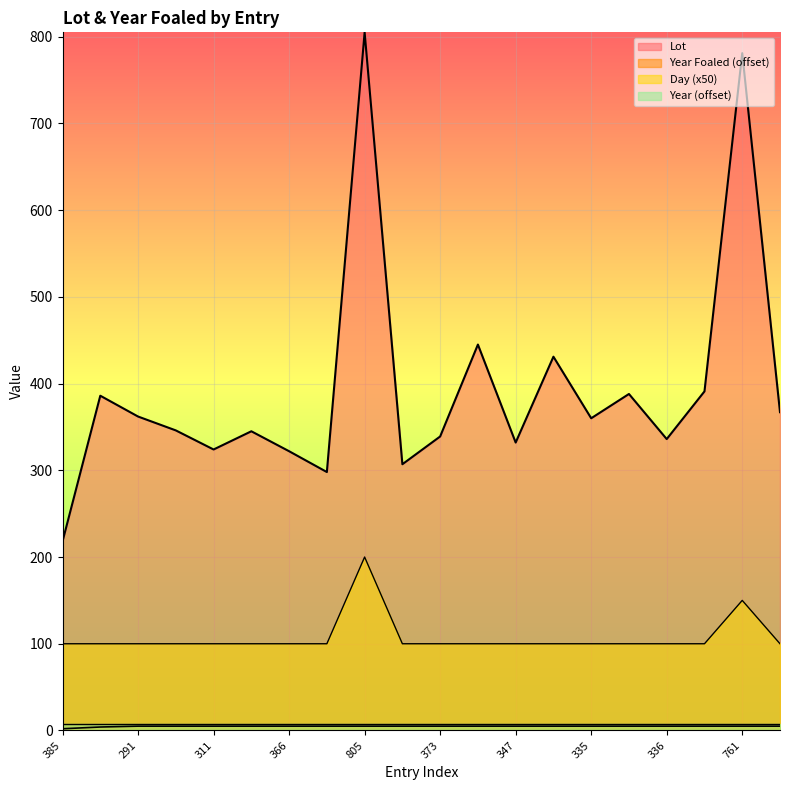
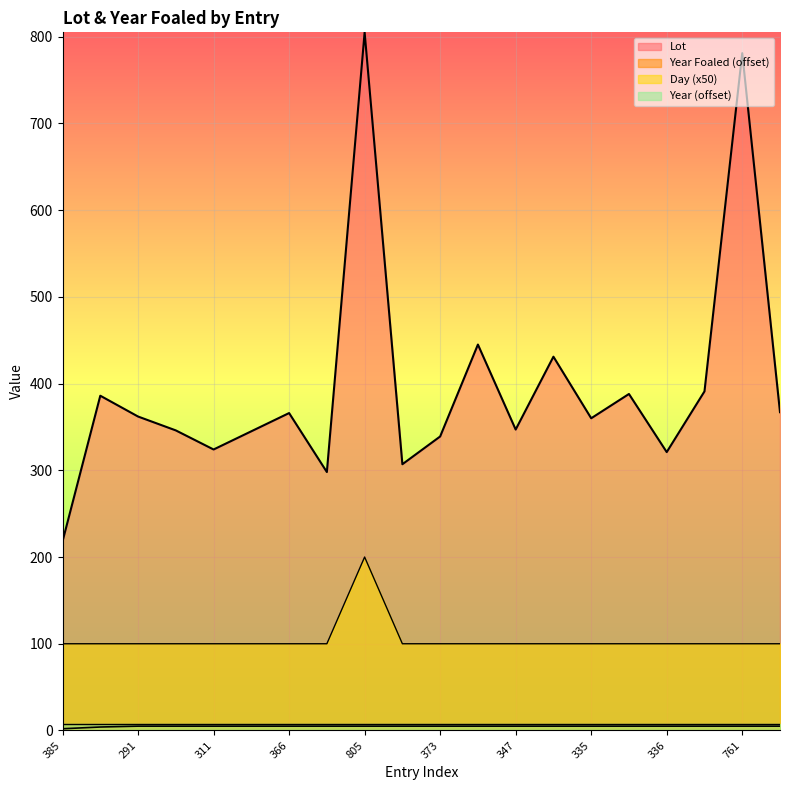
  {
    "Lot": {
      "385": 220,
      "291": 360,
      "311": 320,
-     "366": 320,
+     "366": 370,
      "805": 810,
      "373": 340,
-     "347": 330,
+     "347": 350,
      "335": 360,
-     "336": 340
+     "336": 320
    },
    "Year Foaled (offset)": {
      "385": 0,
      "291": 10,
      "311": 10,
      "366": 10,
      "805": 10,
      "373": 10,
      "347": 10,
      "335": 10,
      "336": 10,
      "761": 10
    },
    "Day (x50)": {
      "385": 100,
      "291": 100,
      "311": 100,
      "366": 100,
      "805": 200,
      "373": 100,
      "347": 100,
      "335": 100,
      "336": 100,
-     "761": 150
+     "761": 100
    },
    "Year (offset)": {
      "385": 10,
      "291": 10,
      "311": 10,
      "366": 10,
      "805": 10,
      "373": 10,
      "347": 10,
      "335": 10,
      "336": 10,
      "761": 10
    }
  }
